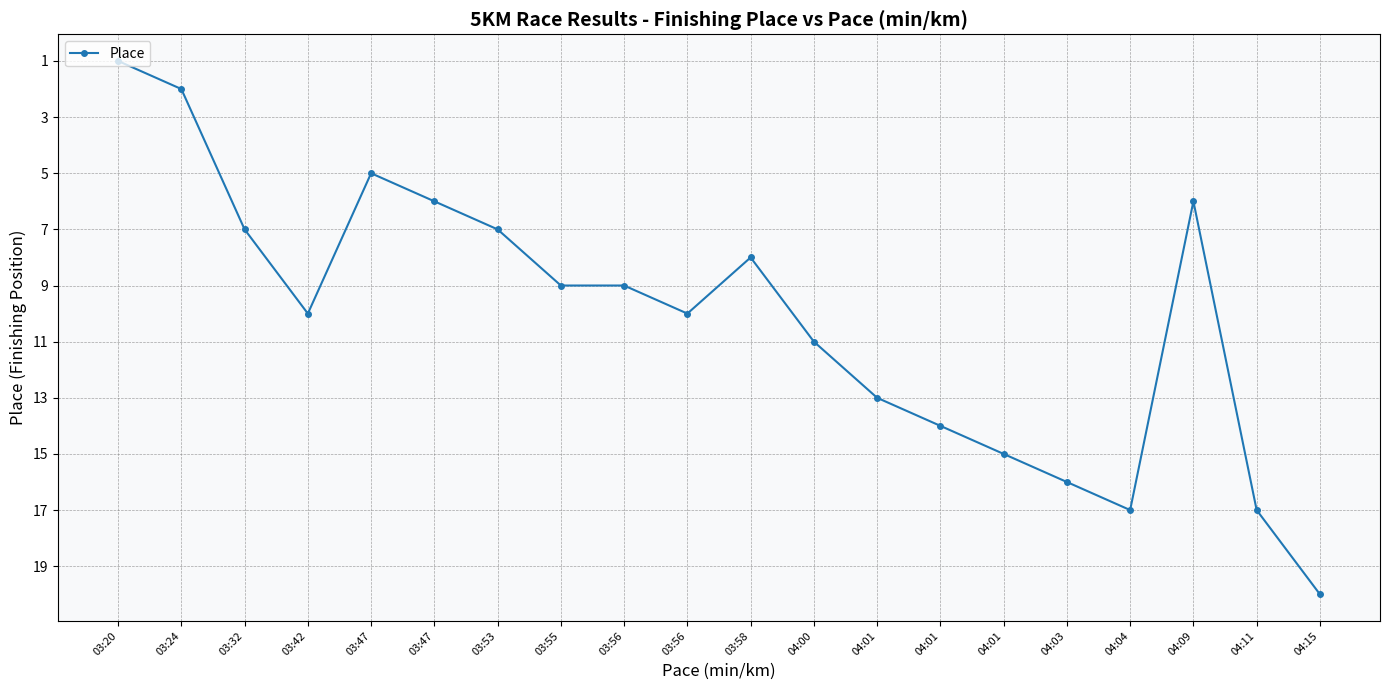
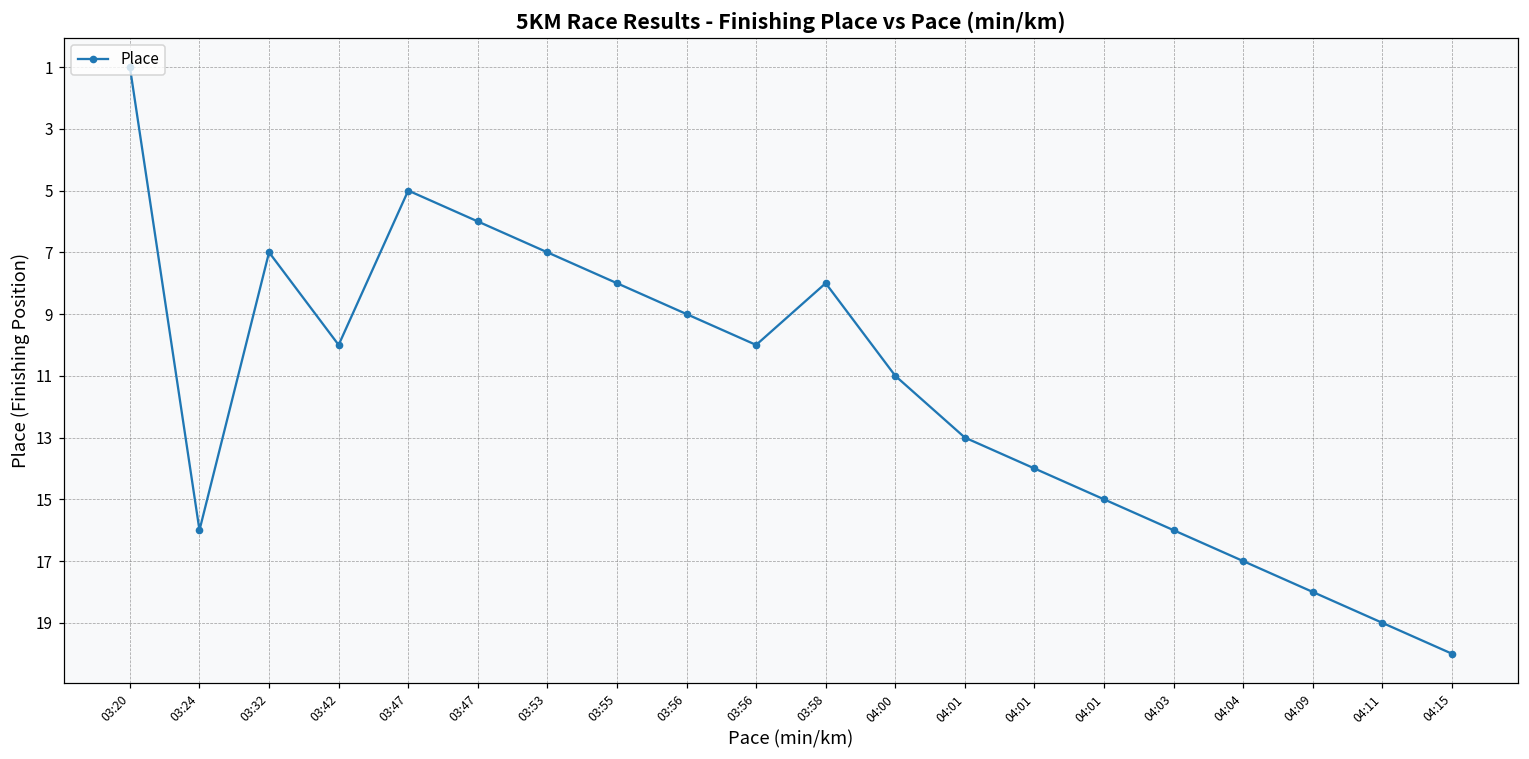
  {
-   "03:24": 2,
+   "03:24": 16,
    "03:32": 7,
    "03:42": 10,
    "03:53": 7,
-   "03:55": 9,
+   "03:55": 8,
    "03:58": 8,
    "04:00": 11,
    "04:03": 16,
    "04:04": 17,
-   "04:09": 6,
-   "04:11": 17,
+   "04:09": 18,
+   "04:11": 19,
    "04:15": 20
  }
